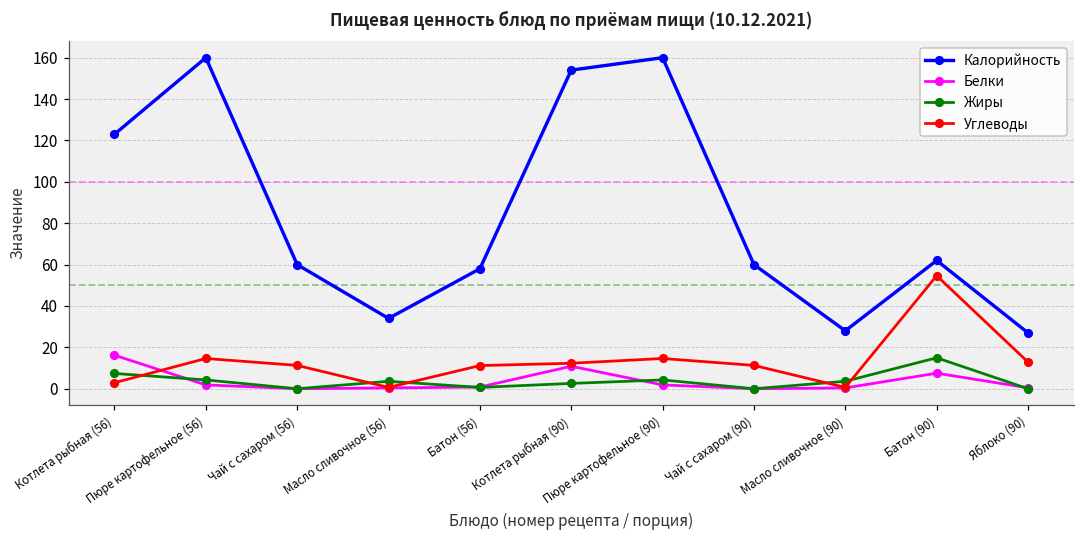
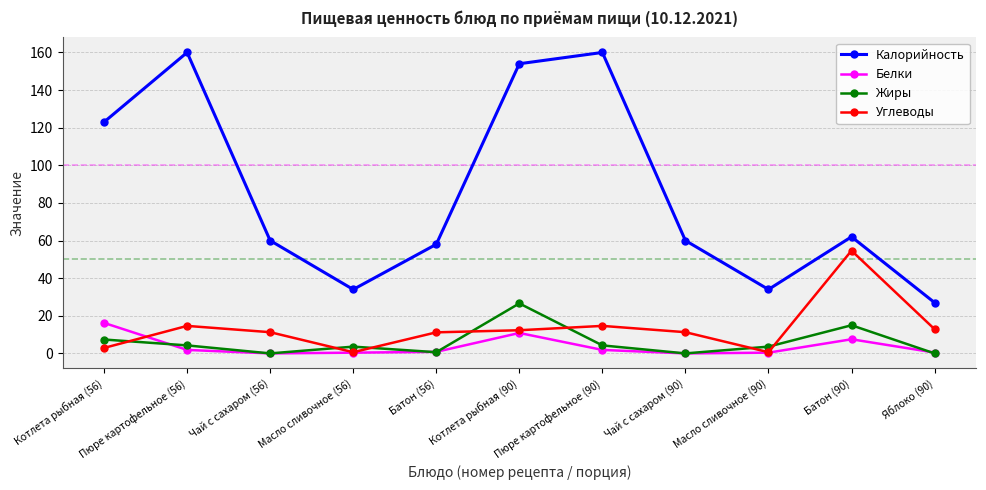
  {
    "Калорийность": {
      "Котлета рыбная (56)": 123,
      "Пюре картофельное (56)": 160,
      "Чай с сахаром (56)": 60,
      "Масло сливочное (56)": 34,
      "Батон (56)": 58,
      "Котлета рыбная (90)": 154,
      "Пюре картофельное (90)": 160,
      "Чай с сахаром (90)": 60,
-     "Масло сливочное (90)": 28,
+     "Масло сливочное (90)": 34,
      "Батон (90)": 62,
      "Яблоко (90)": 27
    },
    "Белки": {
      "Котлета рыбная (56)": 16,
      "Пюре картофельное (56)": 2,
      "Котлета рыбная (90)": 11,
      "Пюре картофельное (90)": 2,
      "Батон (90)": 8
    },
    "Жиры": {
      "Котлета рыбная (56)": 7,
      "Пюре картофельное (56)": 4,
      "Масло сливочное (56)": 4,
-     "Котлета рыбная (90)": 3,
+     "Котлета рыбная (90)": 27,
      "Пюре картофельное (90)": 4,
      "Масло сливочное (90)": 4,
      "Батон (90)": 15
    },
    "Углеводы": {
      "Котлета рыбная (56)": 3,
      "Пюре картофельное (56)": 15,
      "Чай с сахаром (56)": 11,
      "Батон (56)": 11,
      "Котлета рыбная (90)": 12,
      "Пюре картофельное (90)": 15,
      "Чай с сахаром (90)": 11,
      "Батон (90)": 55,
      "Яблоко (90)": 13
    }
  }
